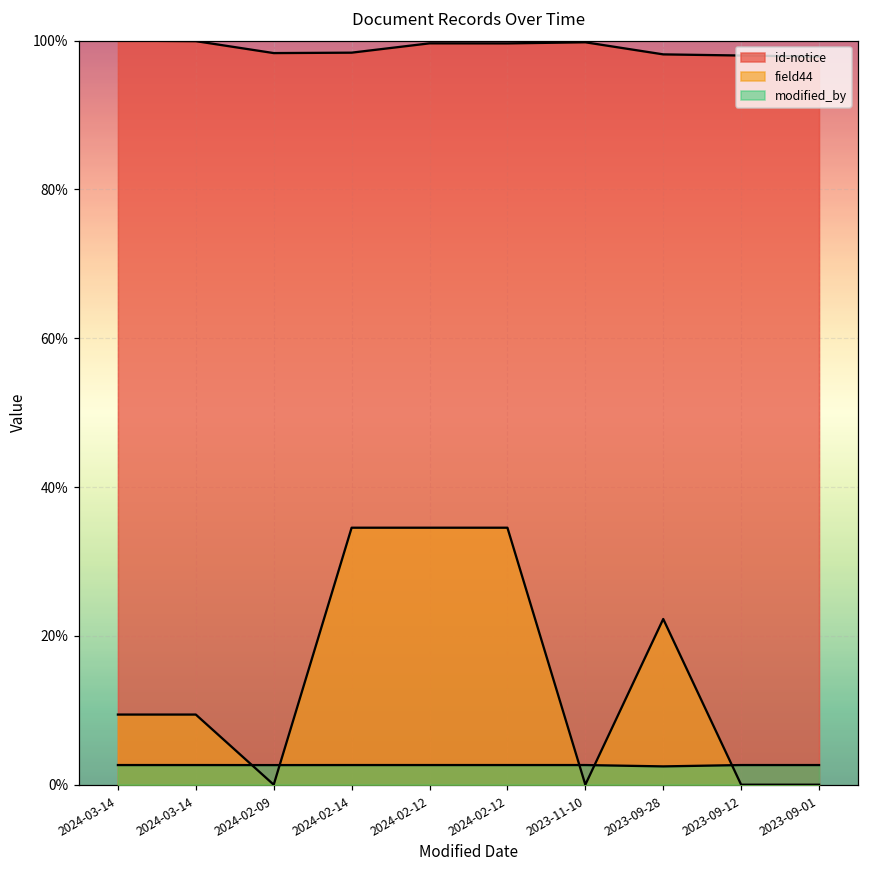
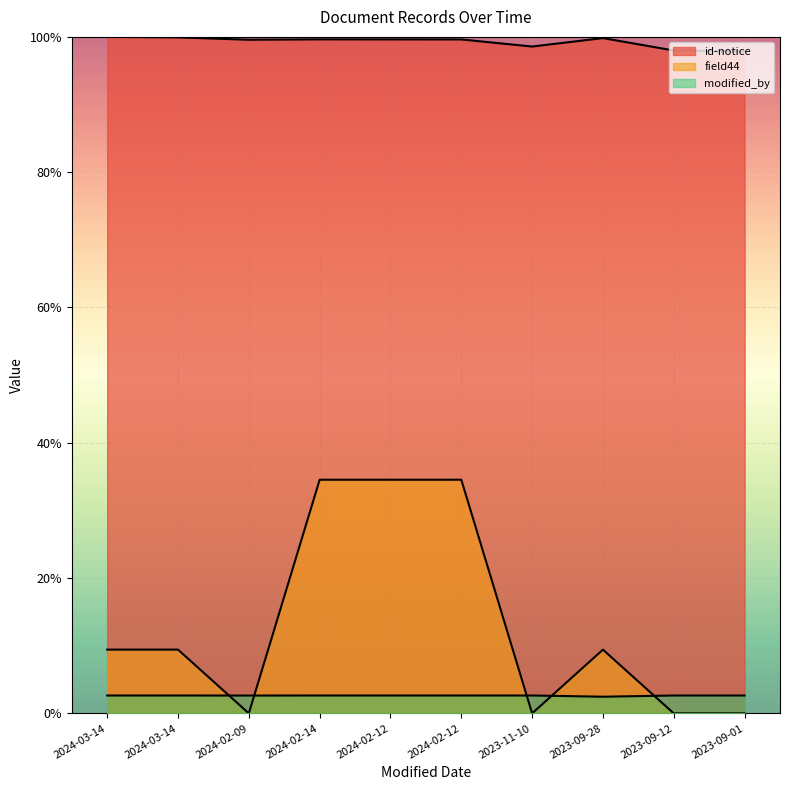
  {
    "id-notice": {
-     "2024-02-09": "98%",
-     "2024-02-14": "98%",
-     "2023-11-10": "100%",
-     "2023-09-28": "98%"
+     "2024-02-09": "100%",
+     "2024-02-14": "100%",
+     "2023-11-10": "99%",
+     "2023-09-28": "100%"
    },
    "field44": {
      "2024-02-09": "0%",
      "2024-02-14": "35%",
      "2023-11-10": "0%",
-     "2023-09-28": "22%",
+     "2023-09-28": "9%",
      "2023-09-12": "0%",
      "2023-09-01": "0%"
    },
    "modified_by": {
      "2024-02-09": "3%",
      "2024-02-14": "3%",
      "2023-11-10": "3%",
      "2023-09-28": "2%",
      "2023-09-12": "3%",
      "2023-09-01": "3%"
    }
  }
